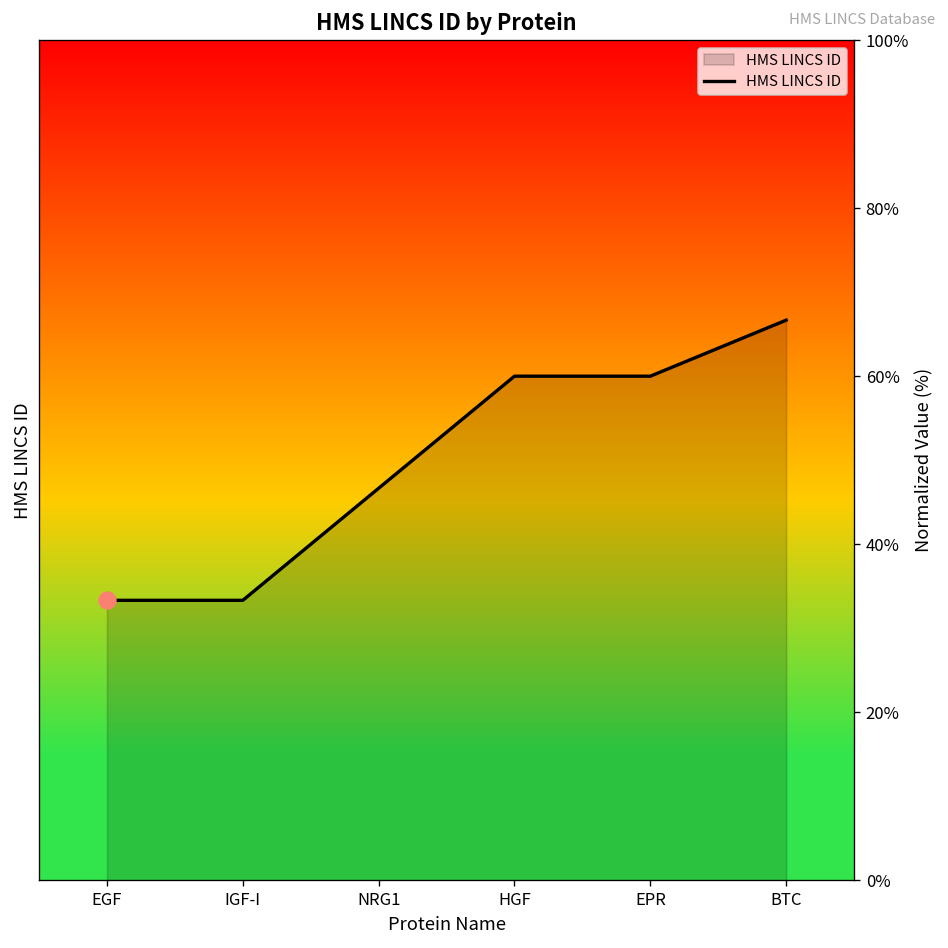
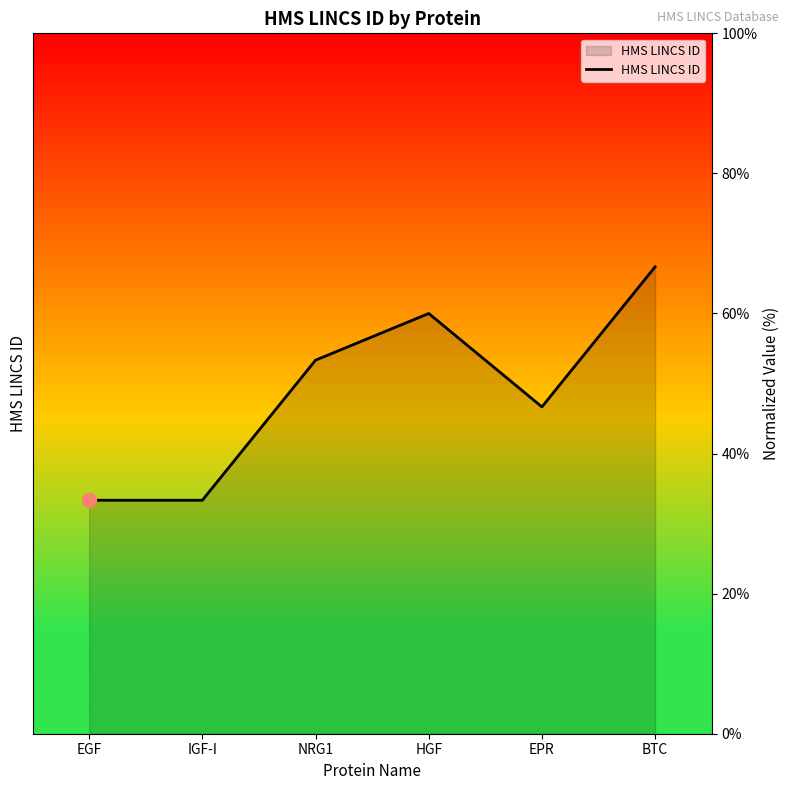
  {
    "HMS LINCS ID": {
      "IGF-I": "33%",
-     "NRG1": "47%",
+     "NRG1": "53%",
      "HGF": "60%",
-     "EPR": "60%",
+     "EPR": "47%",
      "BTC": "67%"
    }
  }
